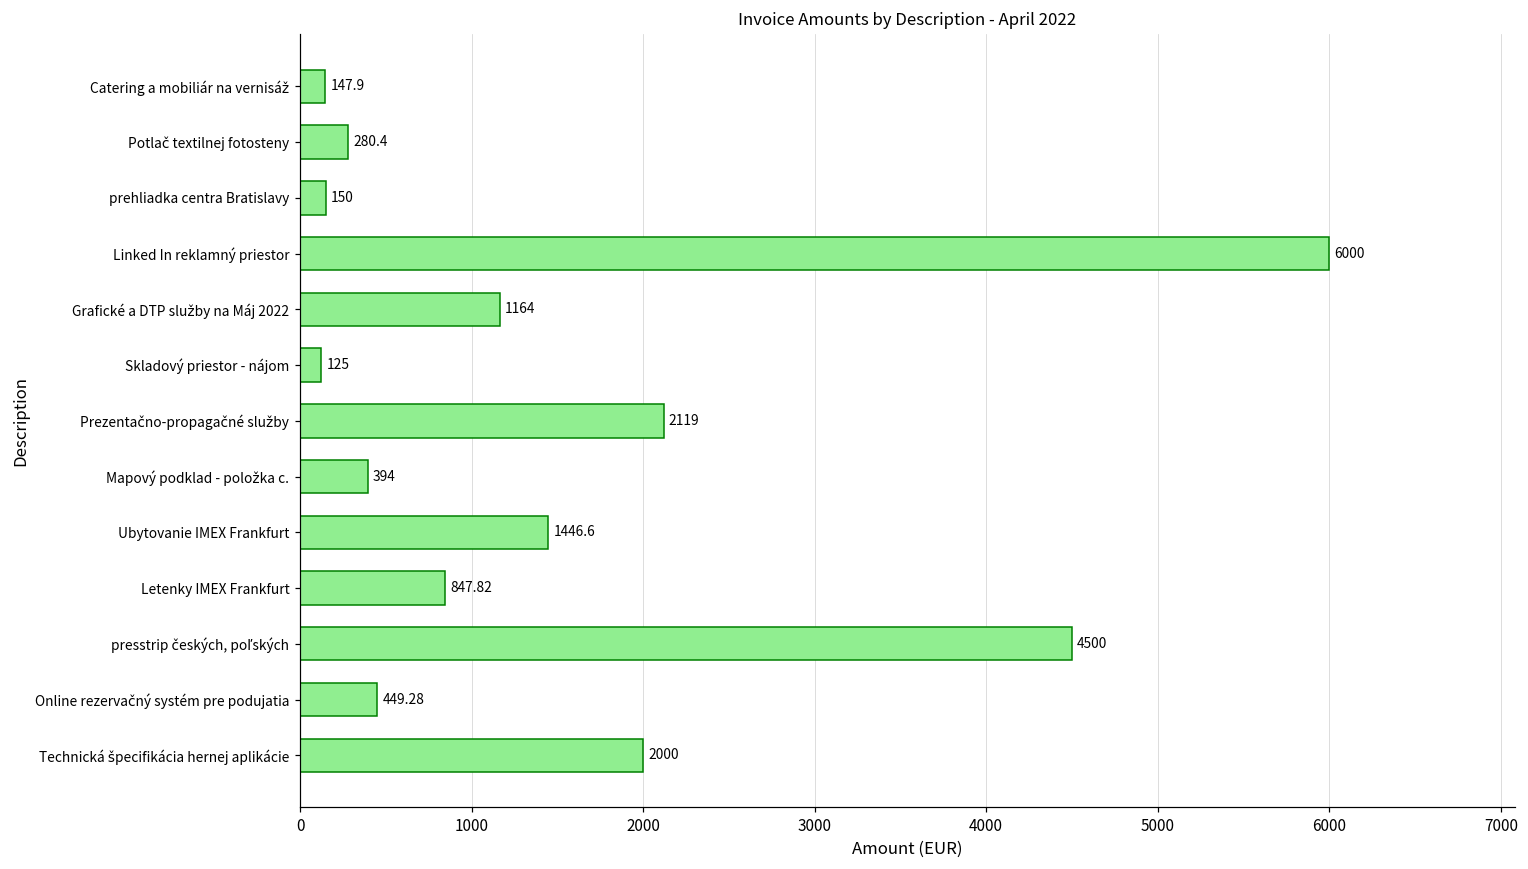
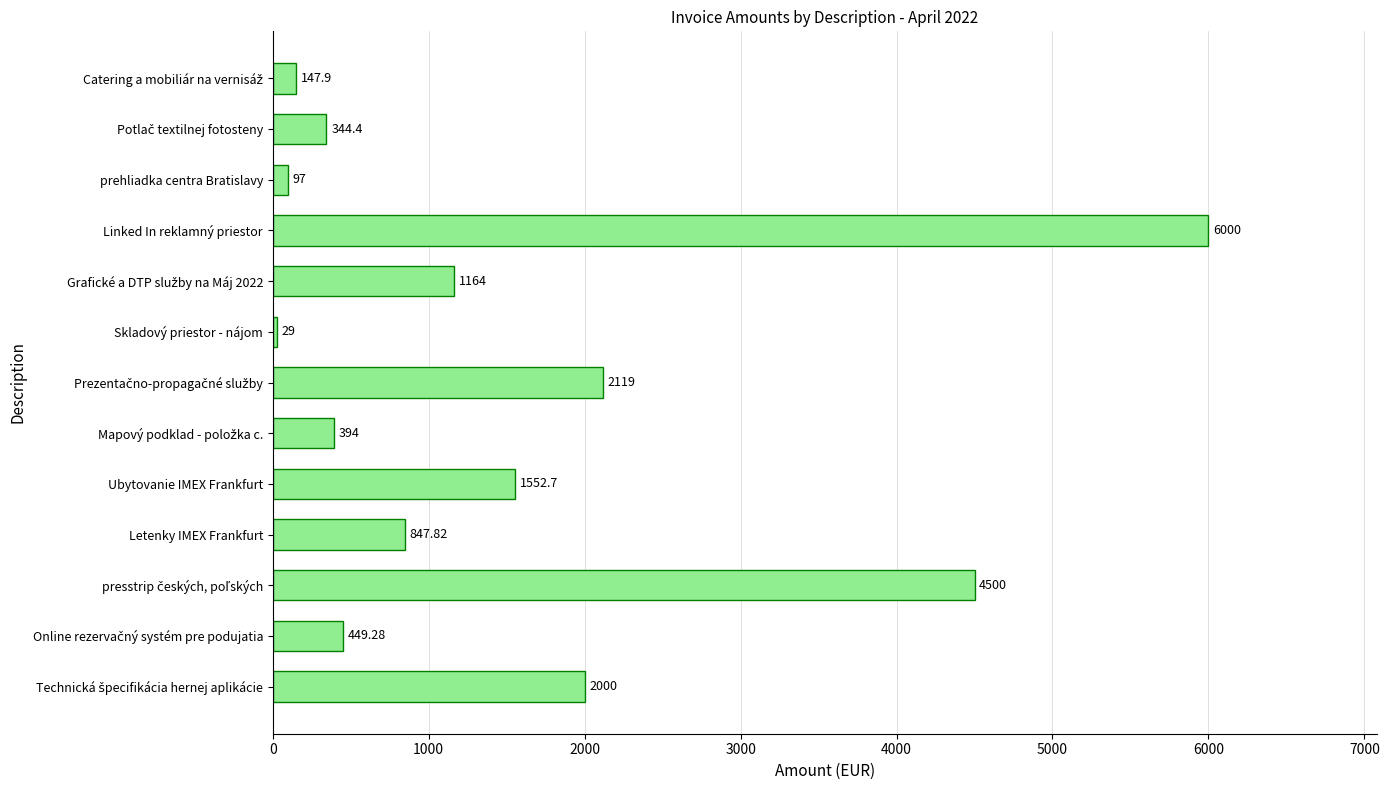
  {
    "Catering a mobiliár na vernisáž": 147.9,
-   "Potlač textilnej fotosteny": 280.4,
-   "prehliadka centra Bratislavy": 150,
+   "Potlač textilnej fotosteny": 344.4,
+   "prehliadka centra Bratislavy": 97,
    "Linked In reklamný priestor": 6000,
    "Grafické a DTP služby na Máj 2022": 1164,
-   "Skladový priestor - nájom": 125,
+   "Skladový priestor - nájom": 29,
    "Prezentačno-propagačné služby": 2119,
    "Mapový podklad - položka c.": 394,
-   "Ubytovanie IMEX Frankfurt": 1446.6,
+   "Ubytovanie IMEX Frankfurt": 1552.7,
    "Letenky IMEX Frankfurt": 847.82,
    "presstrip českých, poľských": 4500,
    "Online rezervačný systém pre podujatia": 449.28,
    "Technická špecifikácia hernej aplikácie": 2000
  }
